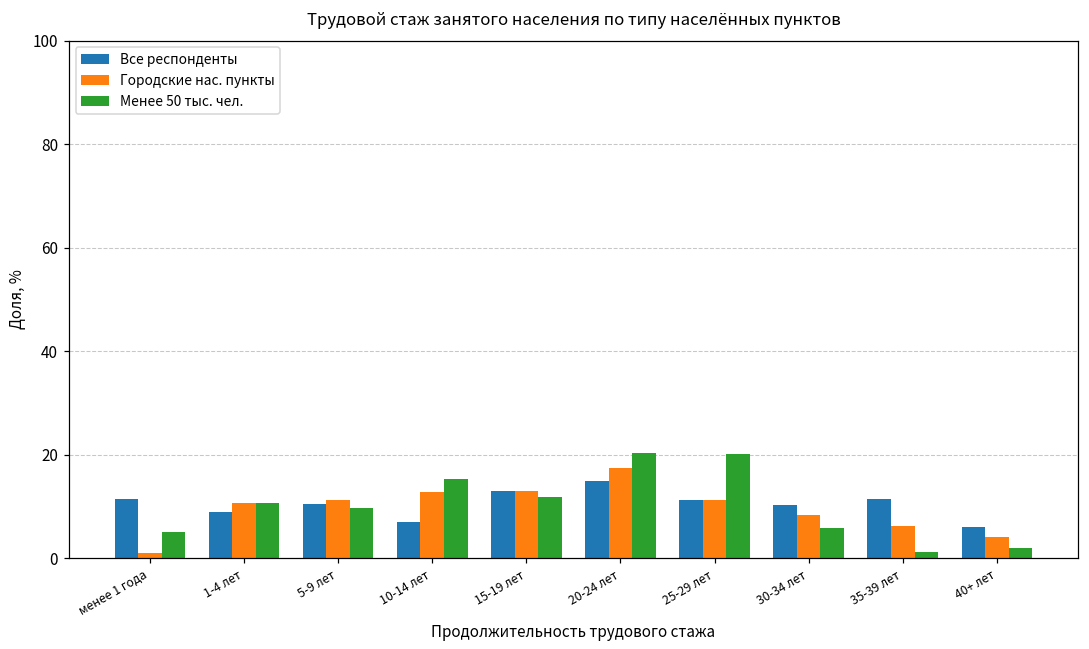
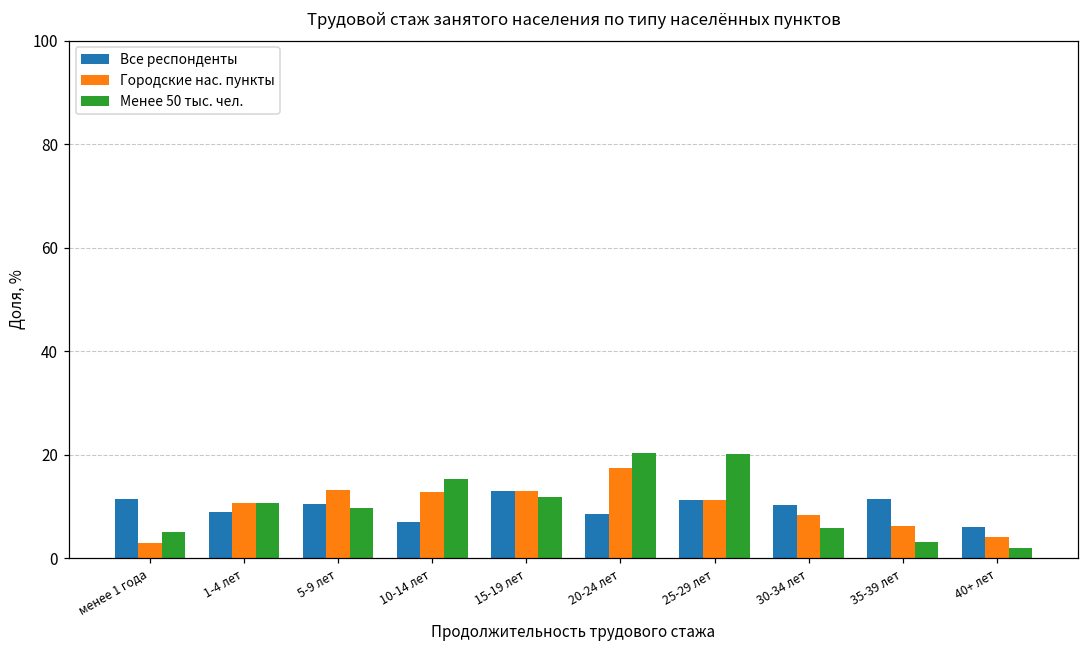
  {
    "Все респонденты": {
      "менее 1 года": 11,
      "1-4 лет": 9,
      "5-9 лет": 10,
      "10-14 лет": 7,
      "15-19 лет": 13,
-     "20-24 лет": 15,
+     "20-24 лет": 8,
      "25-29 лет": 11,
      "30-34 лет": 10,
      "35-39 лет": 11,
      "40+ лет": 6
    },
    "Городские нас. пункты": {
-     "менее 1 года": 1,
+     "менее 1 года": 3,
      "1-4 лет": 11,
-     "5-9 лет": 11,
+     "5-9 лет": 13,
      "10-14 лет": 13,
      "15-19 лет": 13,
      "20-24 лет": 17,
      "25-29 лет": 11,
      "30-34 лет": 8,
      "35-39 лет": 6,
      "40+ лет": 4
    },
    "Менее 50 тыс. чел.": {
      "менее 1 года": 5,
      "1-4 лет": 11,
      "5-9 лет": 10,
      "10-14 лет": 15,
      "15-19 лет": 12,
      "20-24 лет": 20,
      "25-29 лет": 20,
      "30-34 лет": 6,
-     "35-39 лет": 1,
+     "35-39 лет": 3,
      "40+ лет": 2
    }
  }
